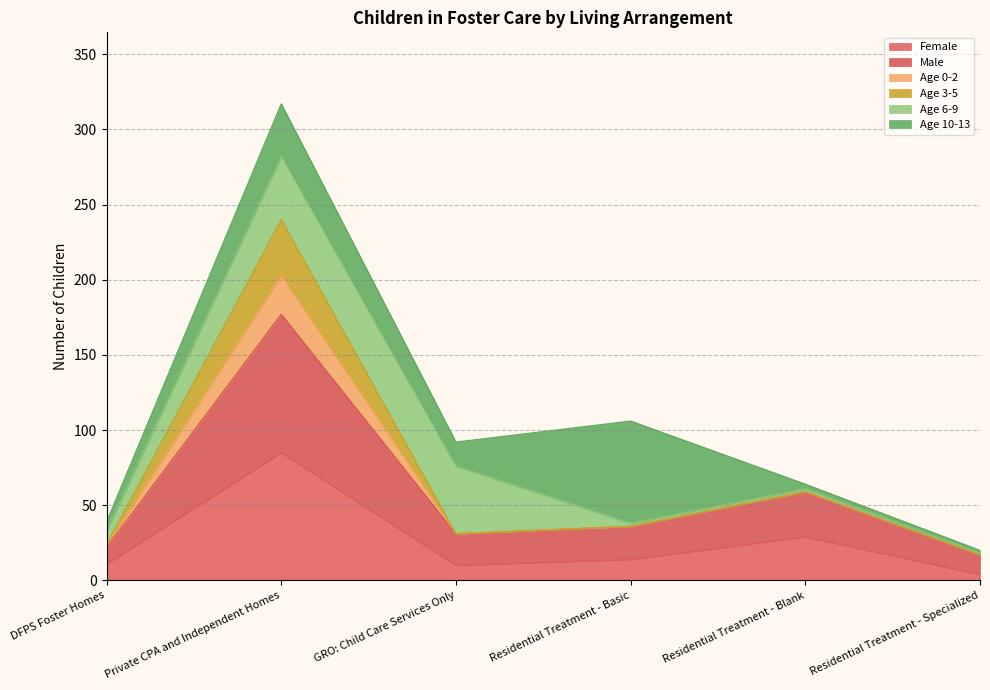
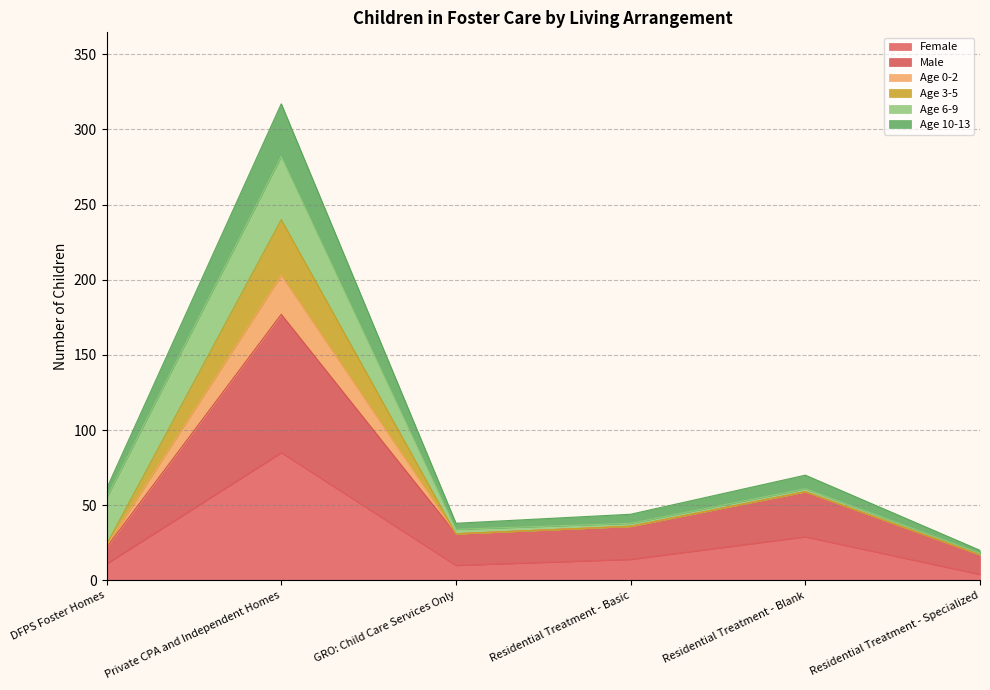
  {
    "Age 0-2": {
      "Private CPA and Independent Homes": 26
    },
    "Age 3-5": {
      "Private CPA and Independent Homes": 37
    },
    "Age 6-9": {
-     "DFPS Foster Homes": 9,
+     "DFPS Foster Homes": 31,
      "Private CPA and Independent Homes": 42,
-     "GRO: Child Care Services Only": 45,
+     "GRO: Child Care Services Only": 3,
      "Residential Treatment - Basic": 2,
      "Residential Treatment - Blank": 2
    },
    "Age 10-13": {
      "DFPS Foster Homes": 6,
      "Private CPA and Independent Homes": 35,
-     "GRO: Child Care Services Only": 16,
-     "Residential Treatment - Basic": 68,
-     "Residential Treatment - Blank": 3,
+     "GRO: Child Care Services Only": 4,
+     "Residential Treatment - Basic": 6,
+     "Residential Treatment - Blank": 9,
      "Residential Treatment - Specialized": 2
    }
  }
